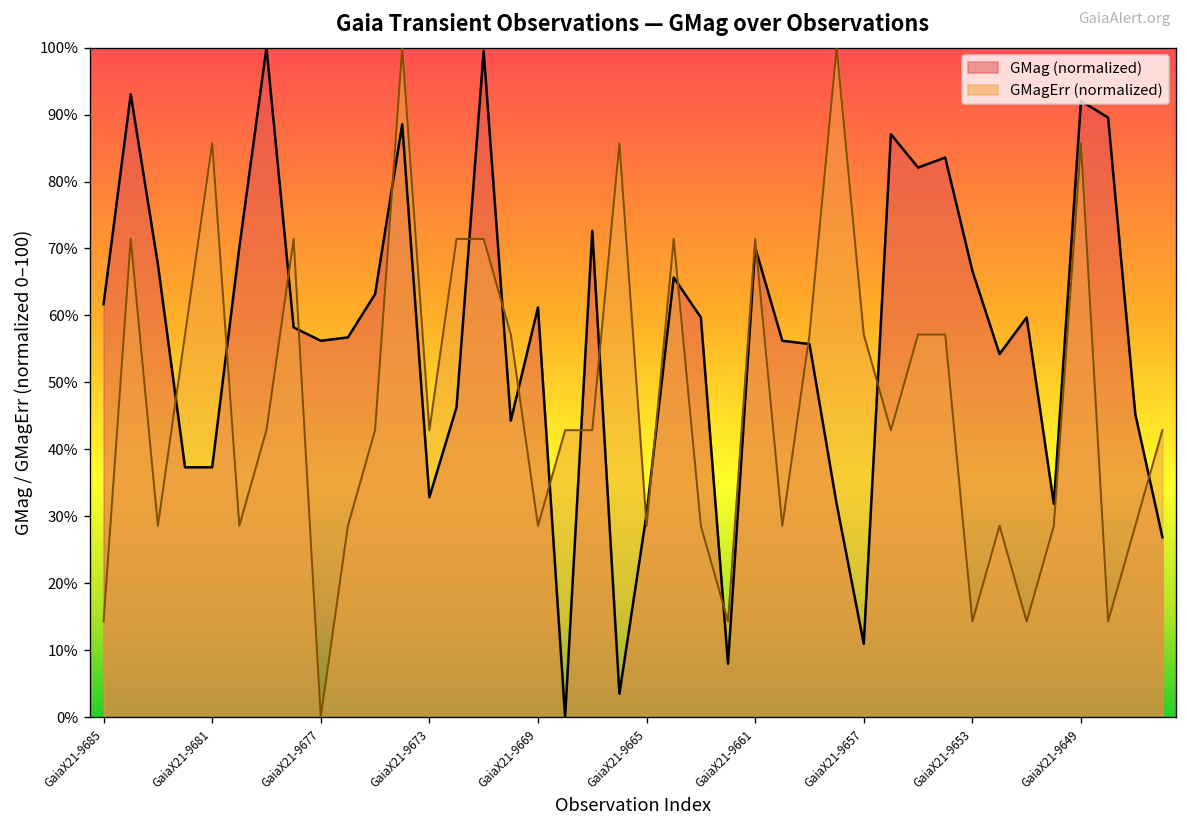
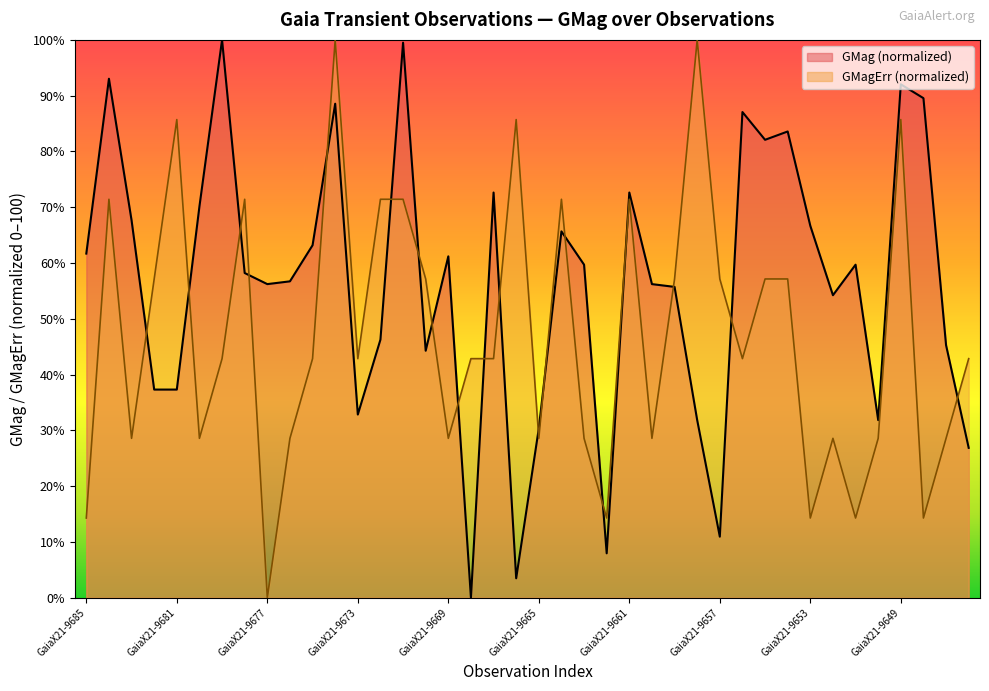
  {
    "GMag (normalized)": {
      "GaiaX21-9685": "62%",
      "GaiaX21-9681": "37%",
      "GaiaX21-9677": "56%",
      "GaiaX21-9673": "33%",
      "GaiaX21-9669": "61%",
      "GaiaX21-9665": "30%",
-     "GaiaX21-9661": "70%",
+     "GaiaX21-9661": "73%",
      "GaiaX21-9657": "11%",
      "GaiaX21-9653": "67%"
    },
    "GMagErr (normalized)": {
      "GaiaX21-9685": "14%",
      "GaiaX21-9681": "86%",
      "GaiaX21-9677": "0%",
      "GaiaX21-9673": "43%",
      "GaiaX21-9669": "29%",
      "GaiaX21-9665": "29%",
      "GaiaX21-9661": "71%",
      "GaiaX21-9657": "57%",
      "GaiaX21-9653": "14%",
      "GaiaX21-9649": "86%"
    }
  }
